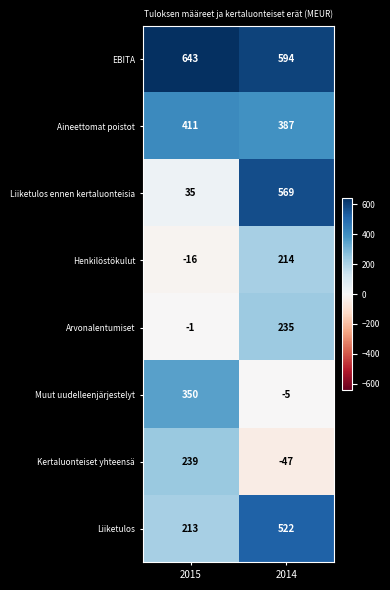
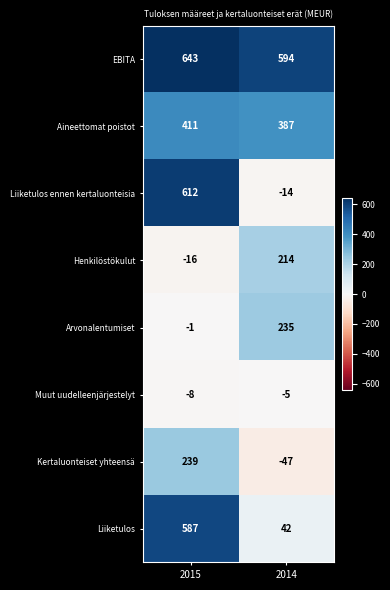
  {
    "EBITA": {
      "2015": 643,
      "2014": 594
    },
    "Aineettomat poistot": {
      "2015": 411,
      "2014": 387
    },
    "Liiketulos ennen kertaluonteisia": {
-     "2015": 35,
-     "2014": 569
+     "2015": 612,
+     "2014": -14
    },
    "Henkilöstökulut": {
      "2015": -16,
      "2014": 214
    },
    "Arvonalentumiset": {
      "2015": -1,
      "2014": 235
    },
    "Muut uudelleenjärjestelyt": {
-     "2015": 350,
+     "2015": -8,
      "2014": -5
    },
    "Kertaluonteiset yhteensä": {
      "2015": 239,
      "2014": -47
    },
    "Liiketulos": {
-     "2015": 213,
-     "2014": 522
+     "2015": 587,
+     "2014": 42
    }
  }
